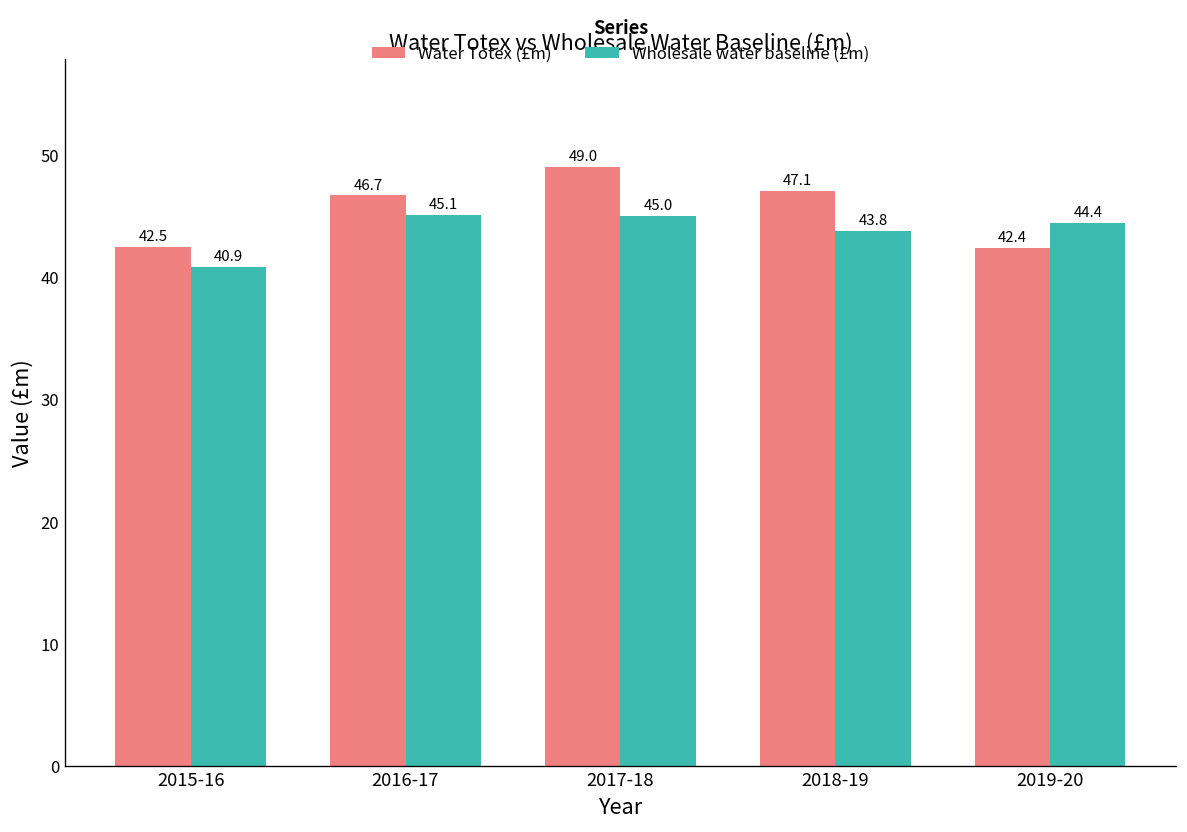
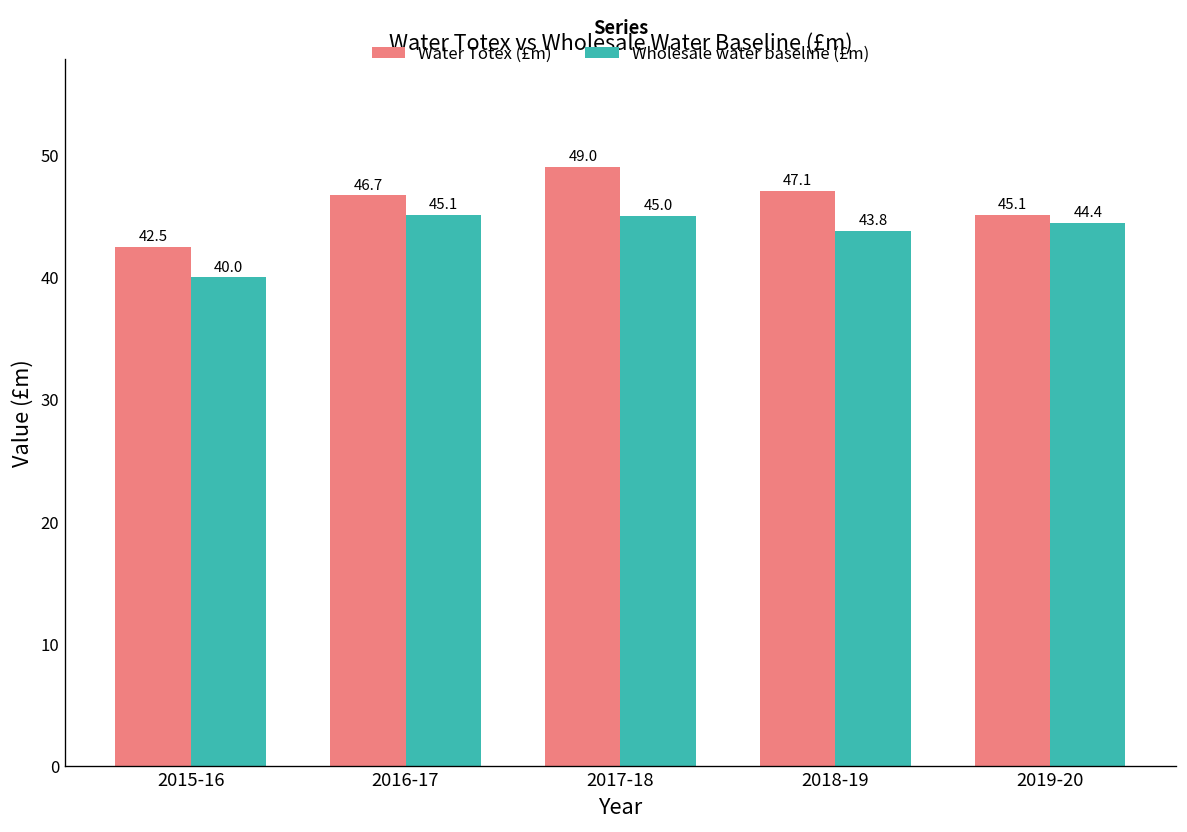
  {
    "Water Totex (£m)": {
      "2015-16": 42.5,
      "2016-17": 46.7,
      "2017-18": 49.0,
      "2018-19": 47.1,
-     "2019-20": 42.4
+     "2019-20": 45.1
    },
    "Wholesale water baseline (£m)": {
-     "2015-16": 40.9,
+     "2015-16": 40.0,
      "2016-17": 45.1,
      "2017-18": 45.0,
      "2018-19": 43.8,
      "2019-20": 44.4
    }
  }
